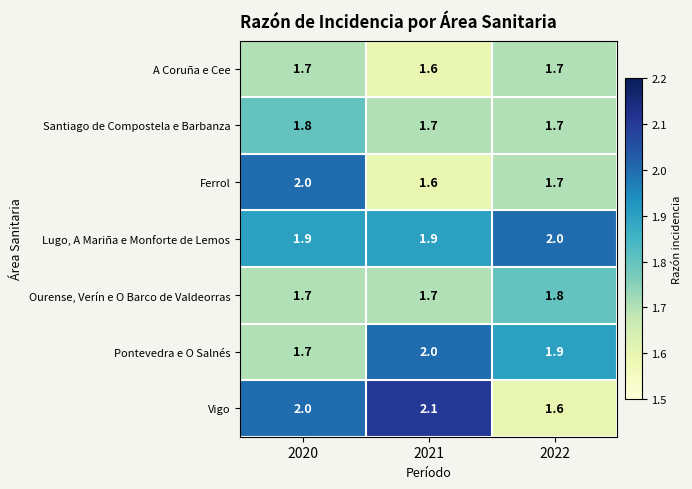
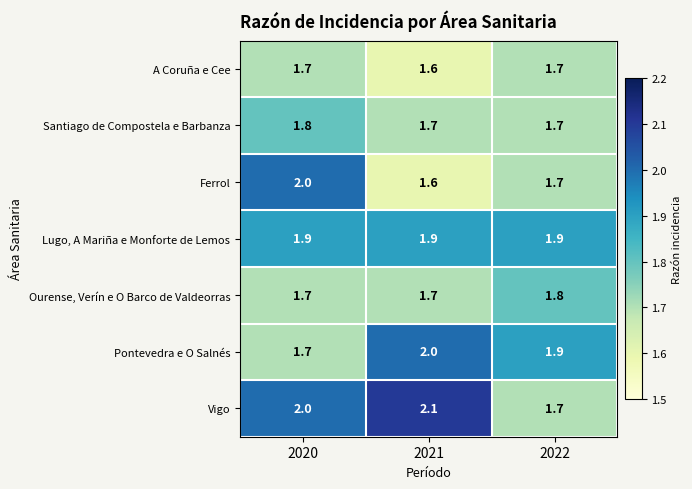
  {
    "A Coruña e Cee": {
      "2020": 1.7,
      "2021": 1.6,
      "2022": 1.7
    },
    "Santiago de Compostela e Barbanza": {
      "2020": 1.8,
      "2021": 1.7,
      "2022": 1.7
    },
    "Ferrol": {
      "2020": 2.0,
      "2021": 1.6,
      "2022": 1.7
    },
    "Lugo, A Mariña e Monforte de Lemos": {
      "2020": 1.9,
      "2021": 1.9,
-     "2022": 2.0
+     "2022": 1.9
    },
    "Ourense, Verín e O Barco de Valdeorras": {
      "2020": 1.7,
      "2021": 1.7,
      "2022": 1.8
    },
    "Pontevedra e O Salnés": {
      "2020": 1.7,
      "2021": 2.0,
      "2022": 1.9
    },
    "Vigo": {
      "2020": 2.0,
      "2021": 2.1,
-     "2022": 1.6
+     "2022": 1.7
    }
  }
